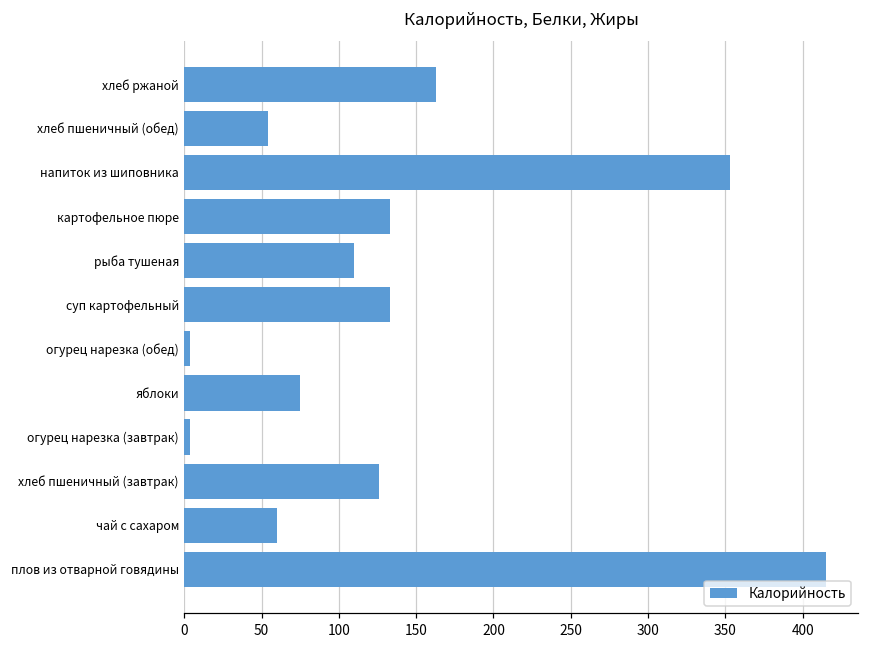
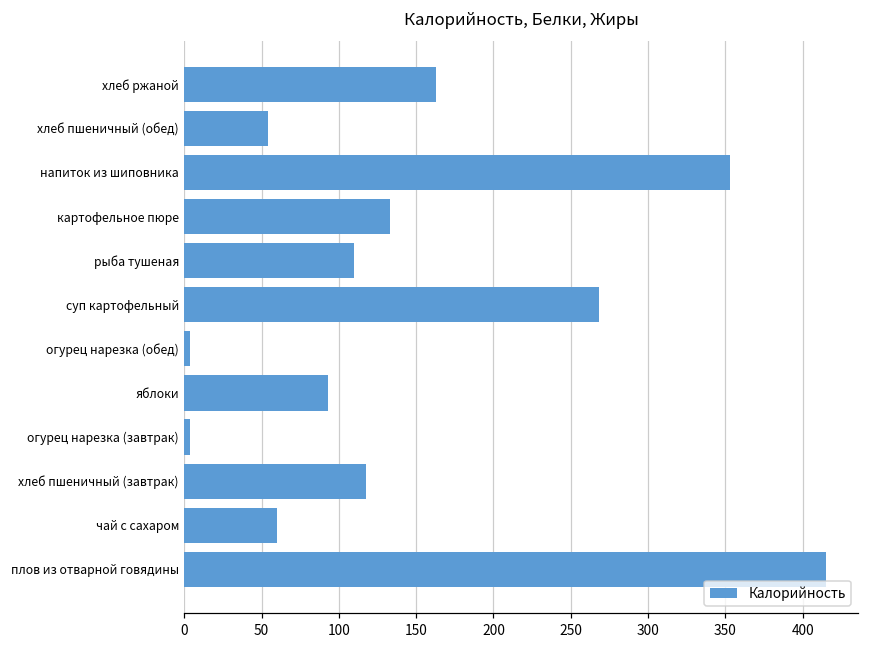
  {
    "хлеб ржаной": 163,
    "хлеб пшеничный (обед)": 54,
    "напиток из шиповника": 353,
    "картофельное пюре": 133,
    "рыба тушеная": 110,
-   "суп картофельный": 133,
+   "суп картофельный": 268,
    "огурец нарезка (обед)": 4,
-   "яблоки": 75,
+   "яблоки": 93,
    "огурец нарезка (завтрак)": 4,
-   "хлеб пшеничный (завтрак)": 126,
+   "хлеб пшеничный (завтрак)": 117,
    "чай с сахаром": 60,
    "плов из отварной говядины": 415
  }
